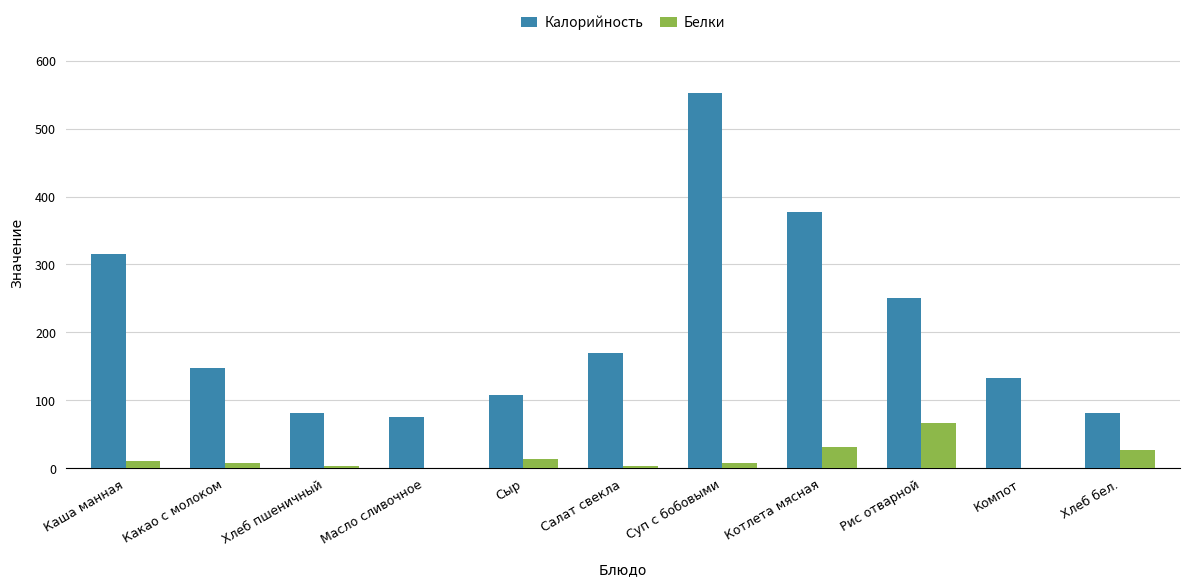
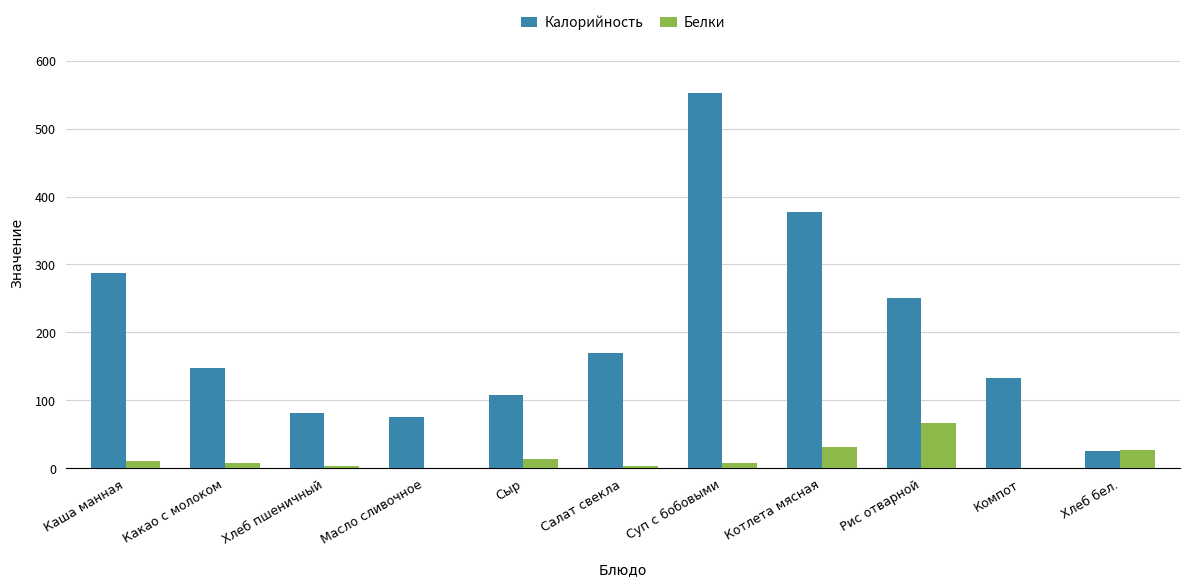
  {
    "Калорийность": {
-     "Каша манная": 320,
+     "Каша манная": 290,
      "Какао с молоком": 150,
      "Хлеб пшеничный": 80,
      "Масло сливочное": 80,
      "Сыр": 110,
      "Салат свекла": 170,
      "Суп с бобовыми": 550,
      "Котлета мясная": 380,
      "Рис отварной": 250,
      "Компот": 130,
-     "Хлеб бел.": 80
+     "Хлеб бел.": 30
    },
    "Белки": {
      "Каша манная": 10,
      "Какао с молоком": 10,
      "Масло сливочное": 0,
      "Сыр": 10,
      "Суп с бобовыми": 10,
      "Котлета мясная": 30,
      "Рис отварной": 70,
      "Компот": 0,
      "Хлеб бел.": 30
    }
  }
